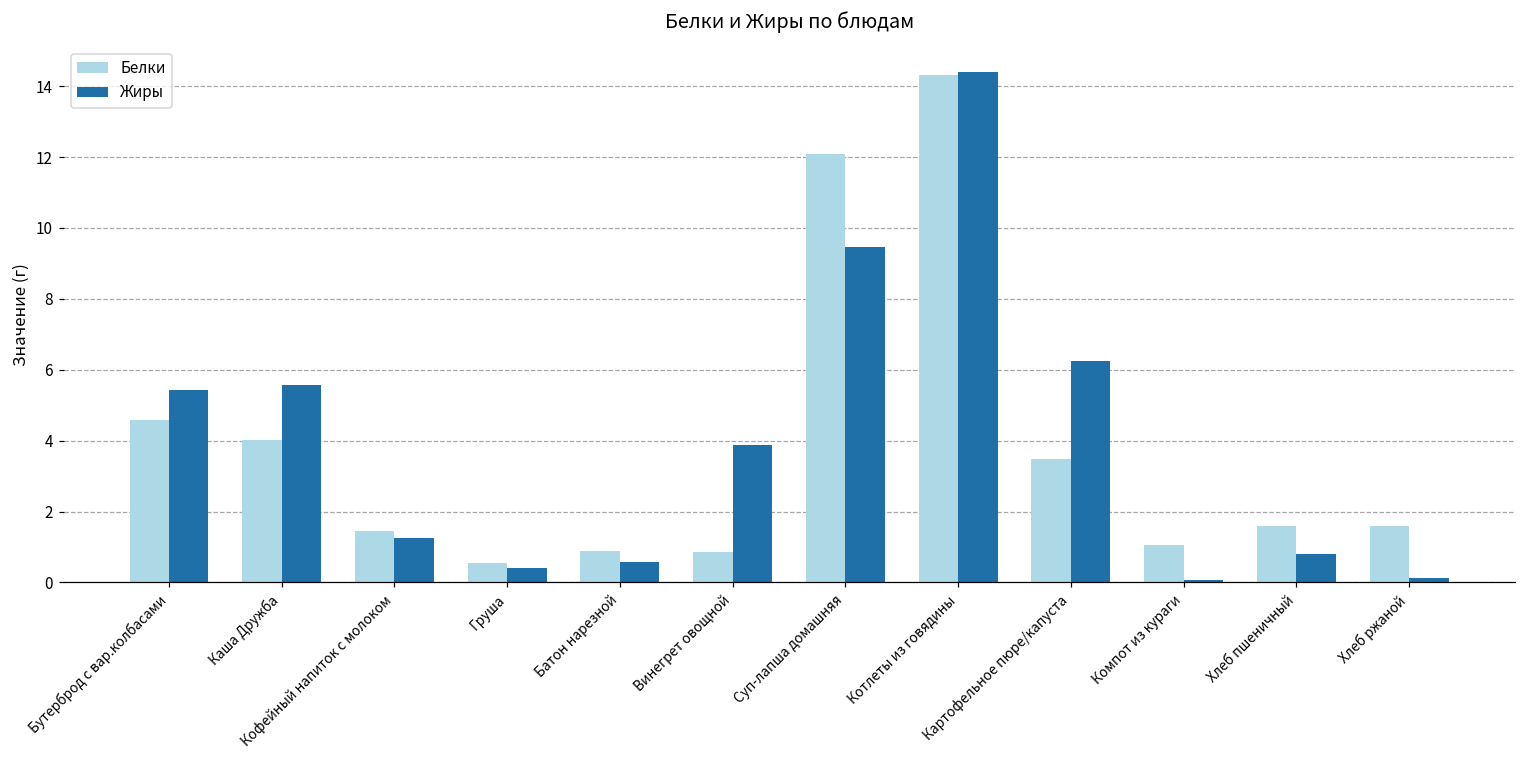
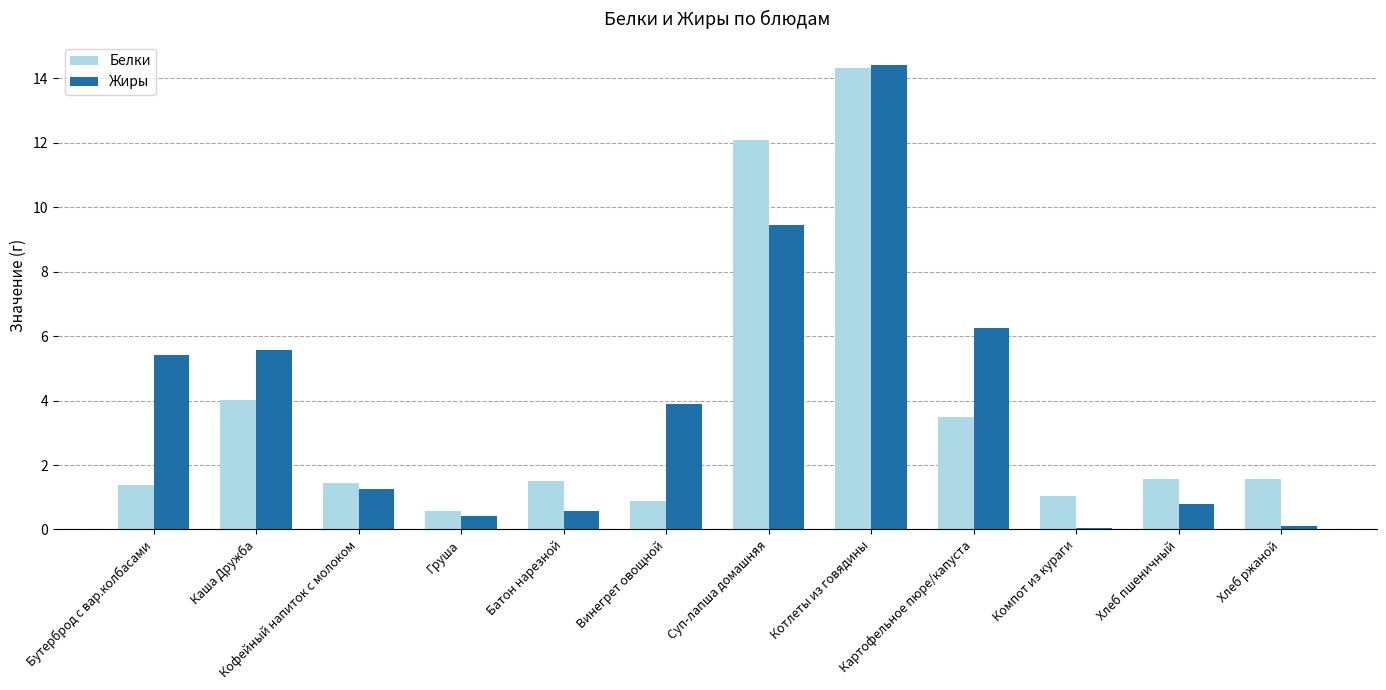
  {
    "Белки": {
-     "Бутерброд с вар.колбасами": 4.6,
+     "Бутерброд с вар.колбасами": 1.4,
      "Каша Дружба": 4.0,
      "Кофейный напиток с молоком": 1.5,
      "Груша": 0.6,
-     "Батон нарезной": 0.9,
+     "Батон нарезной": 1.5,
      "Винегрет овощной": 0.9,
      "Суп-лапша домашняя": 12.1,
      "Котлеты из говядины": 14.3,
      "Картофельное пюре/капуста": 3.5,
      "Компот из кураги": 1.1,
      "Хлеб пшеничный": 1.6,
      "Хлеб ржаной": 1.6
    },
    "Жиры": {
      "Бутерброд с вар.колбасами": 5.4,
      "Каша Дружба": 5.6,
      "Кофейный напиток с молоком": 1.3,
      "Груша": 0.4,
      "Батон нарезной": 0.6,
      "Винегрет овощной": 3.9,
      "Суп-лапша домашняя": 9.5,
      "Котлеты из говядины": 14.4,
      "Картофельное пюре/капуста": 6.2,
      "Хлеб пшеничный": 0.8,
      "Хлеб ржаной": 0.1
    }
  }
